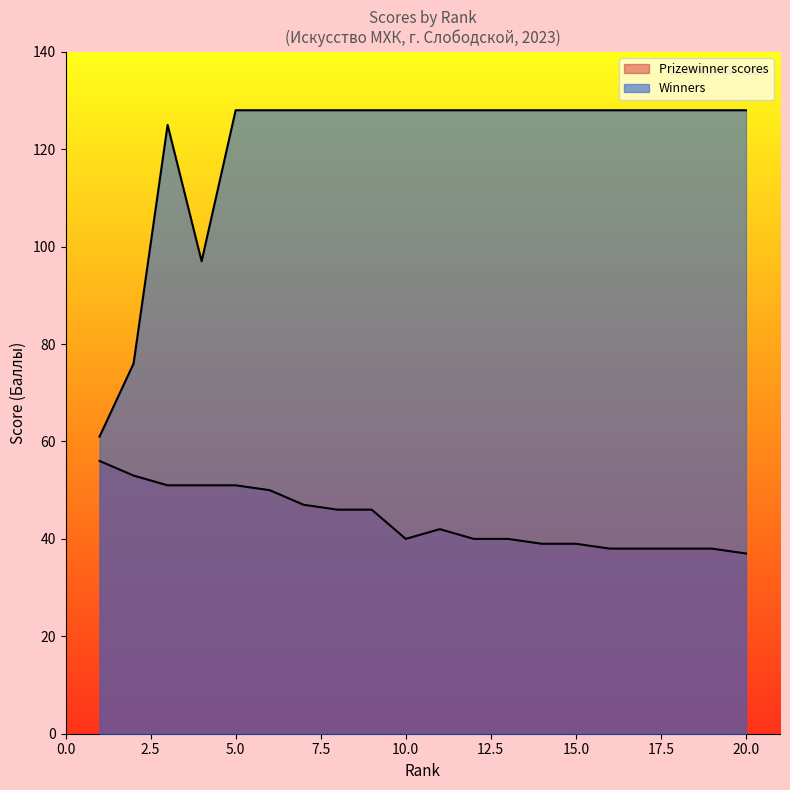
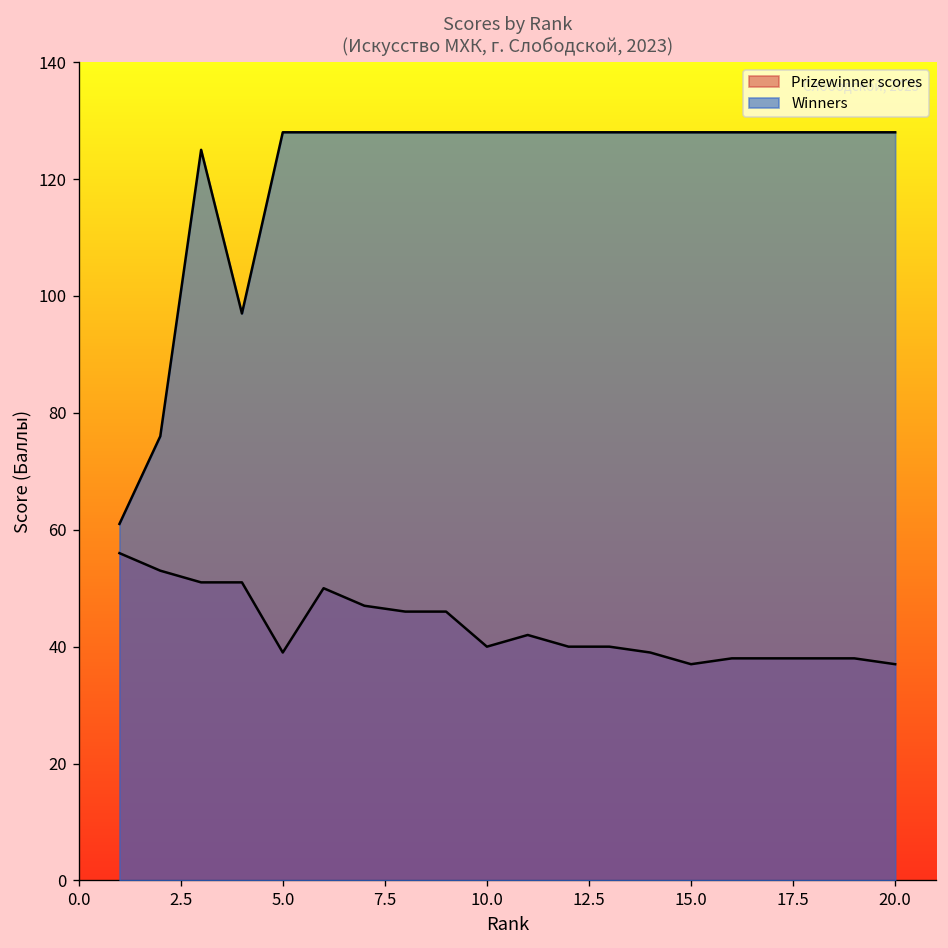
  {
    "Prizewinner scores": {
-     "5.0": 51,
+     "5.0": 39,
      "10.0": 40,
-     "15.0": 39,
+     "15.0": 37,
      "20.0": 37
    },
    "Winners": {
      "5.0": 128,
      "10.0": 128,
      "15.0": 128,
      "20.0": 128
    }
  }
